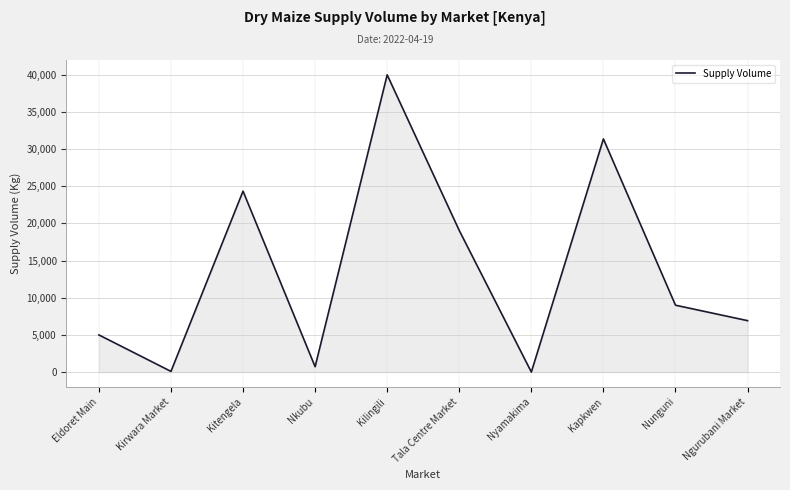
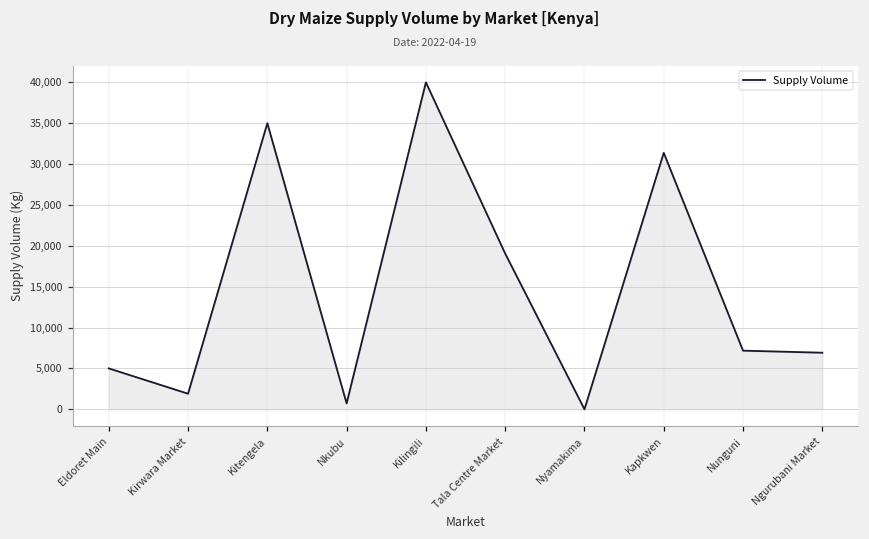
  {
    "Eldoret Main": "5,000",
-   "Kirwara Market": "0",
-   "Kitengela": "24,000",
+   "Kirwara Market": "2,000",
+   "Kitengela": "35,000",
    "Nkubu": "1,000",
    "Kilingili": "40,000",
    "Tala Centre Market": "19,000",
    "Nyamakima": "0",
    "Kapkwen": "31,000",
-   "Nunguni": "9,000",
+   "Nunguni": "7,000",
    "Ngurubani Market": "7,000"
  }
